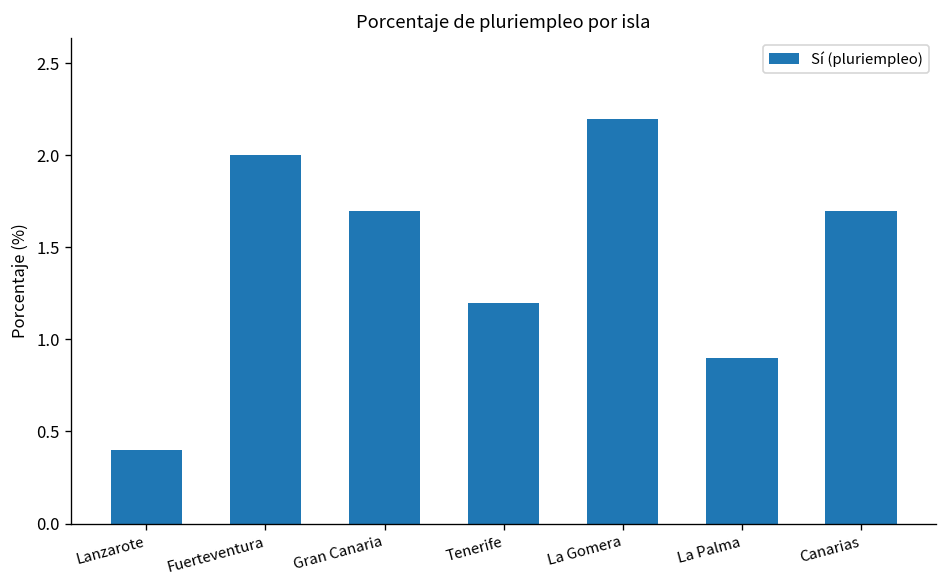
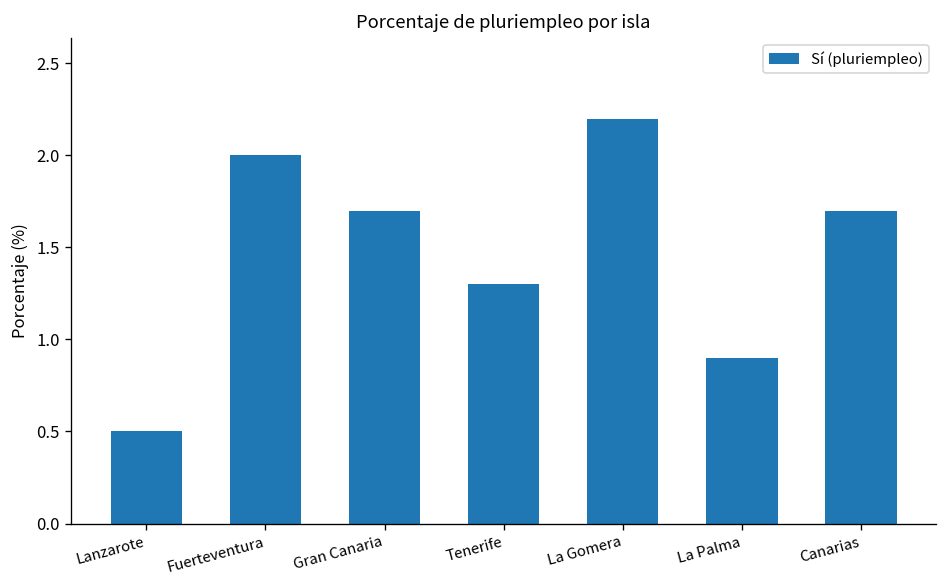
  {
-   "Lanzarote": 0.4,
+   "Lanzarote": 0.5,
    "Fuerteventura": 2.0,
    "Gran Canaria": 1.7,
-   "Tenerife": 1.2,
+   "Tenerife": 1.3,
    "La Gomera": 2.2,
    "La Palma": 0.9,
    "Canarias": 1.7
  }
